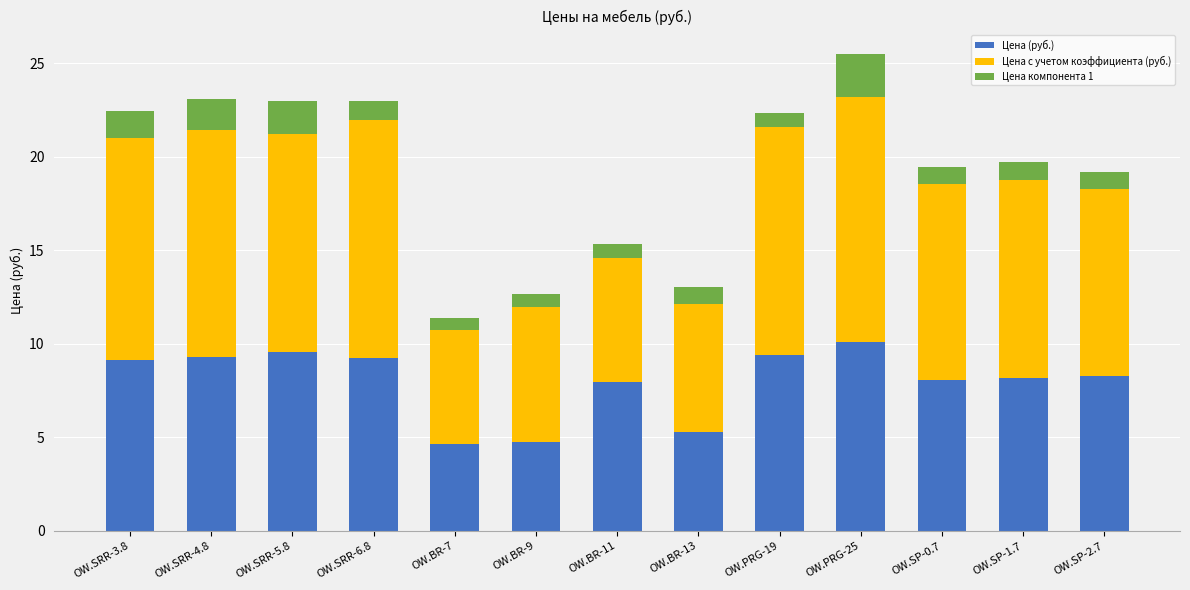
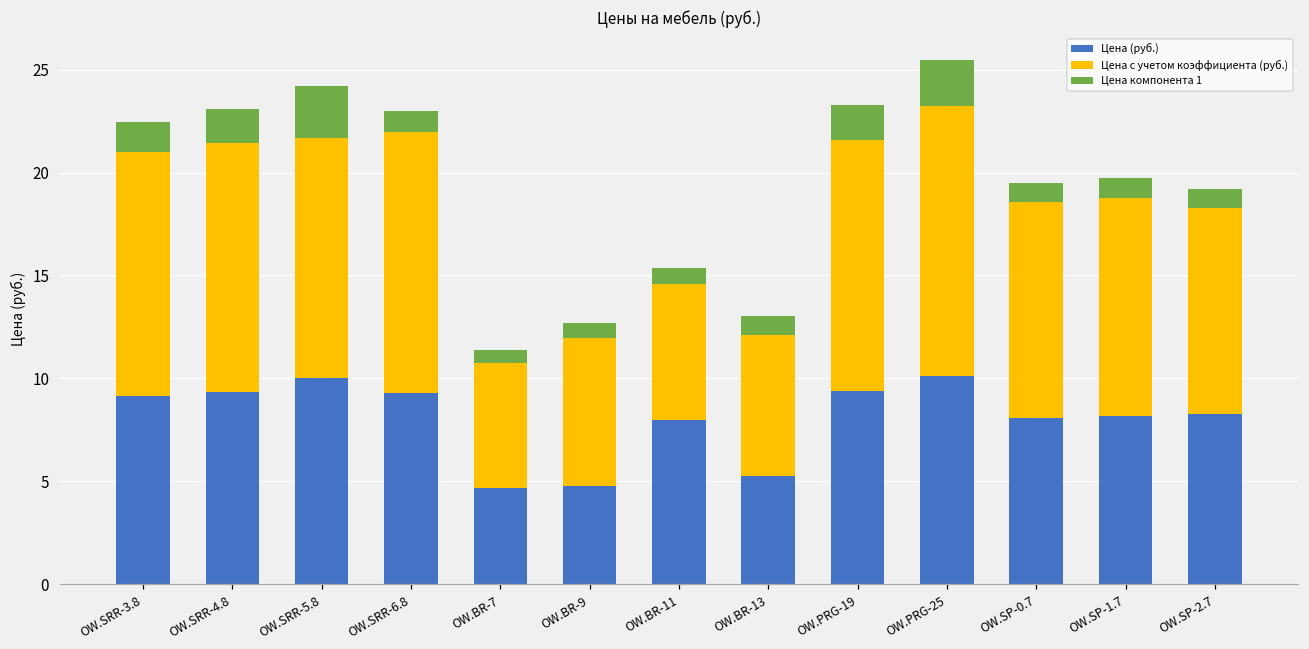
  {
    "Цена (руб.)": {
      "OW.SRR-3.8": 9.1,
      "OW.SRR-4.8": 9.3,
-     "OW.SRR-5.8": 9.6,
+     "OW.SRR-5.8": 10.0,
      "OW.SRR-6.8": 9.3,
      "OW.BR-7": 4.7,
      "OW.BR-9": 4.8,
      "OW.BR-11": 8.0,
      "OW.BR-13": 5.3,
      "OW.PRG-19": 9.4,
      "OW.PRG-25": 10.1,
      "OW.SP-0.7": 8.1,
      "OW.SP-1.7": 8.2,
      "OW.SP-2.7": 8.3
    },
    "Цена с учетом коэффициента (руб.)": {
      "OW.SRR-3.8": 11.9,
      "OW.SRR-4.8": 12.1,
      "OW.SRR-5.8": 11.7,
      "OW.SRR-6.8": 12.7,
      "OW.BR-7": 6.1,
      "OW.BR-9": 7.2,
      "OW.BR-11": 6.6,
      "OW.BR-13": 6.8,
      "OW.PRG-19": 12.2,
      "OW.PRG-25": 13.1,
      "OW.SP-0.7": 10.5,
      "OW.SP-1.7": 10.6,
      "OW.SP-2.7": 10.0
    },
    "Цена компонента 1": {
      "OW.SRR-3.8": 1.5,
      "OW.SRR-4.8": 1.7,
-     "OW.SRR-5.8": 1.8,
+     "OW.SRR-5.8": 2.6,
      "OW.SRR-6.8": 1.1,
      "OW.BR-7": 0.6,
      "OW.BR-9": 0.7,
      "OW.BR-11": 0.8,
      "OW.BR-13": 0.9,
-     "OW.PRG-19": 0.7,
+     "OW.PRG-19": 1.7,
      "OW.PRG-25": 2.3,
      "OW.SP-0.7": 0.9,
      "OW.SP-1.7": 1.0,
      "OW.SP-2.7": 0.9
    }
  }
